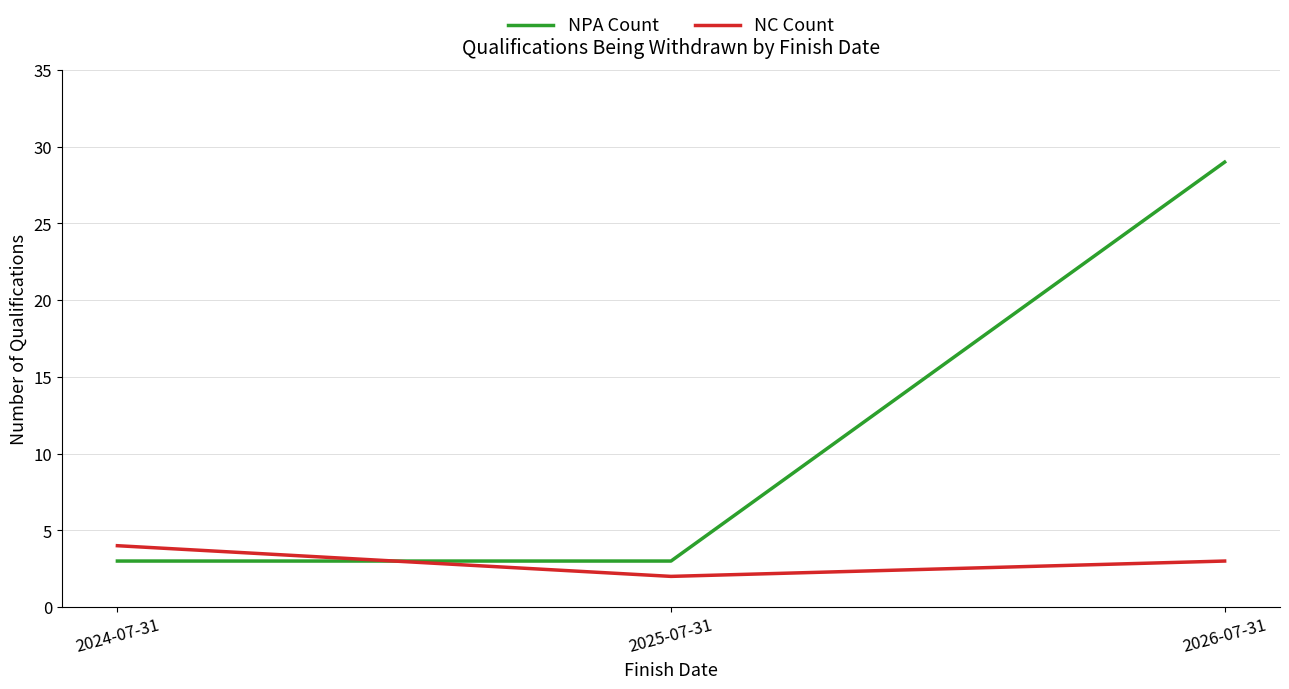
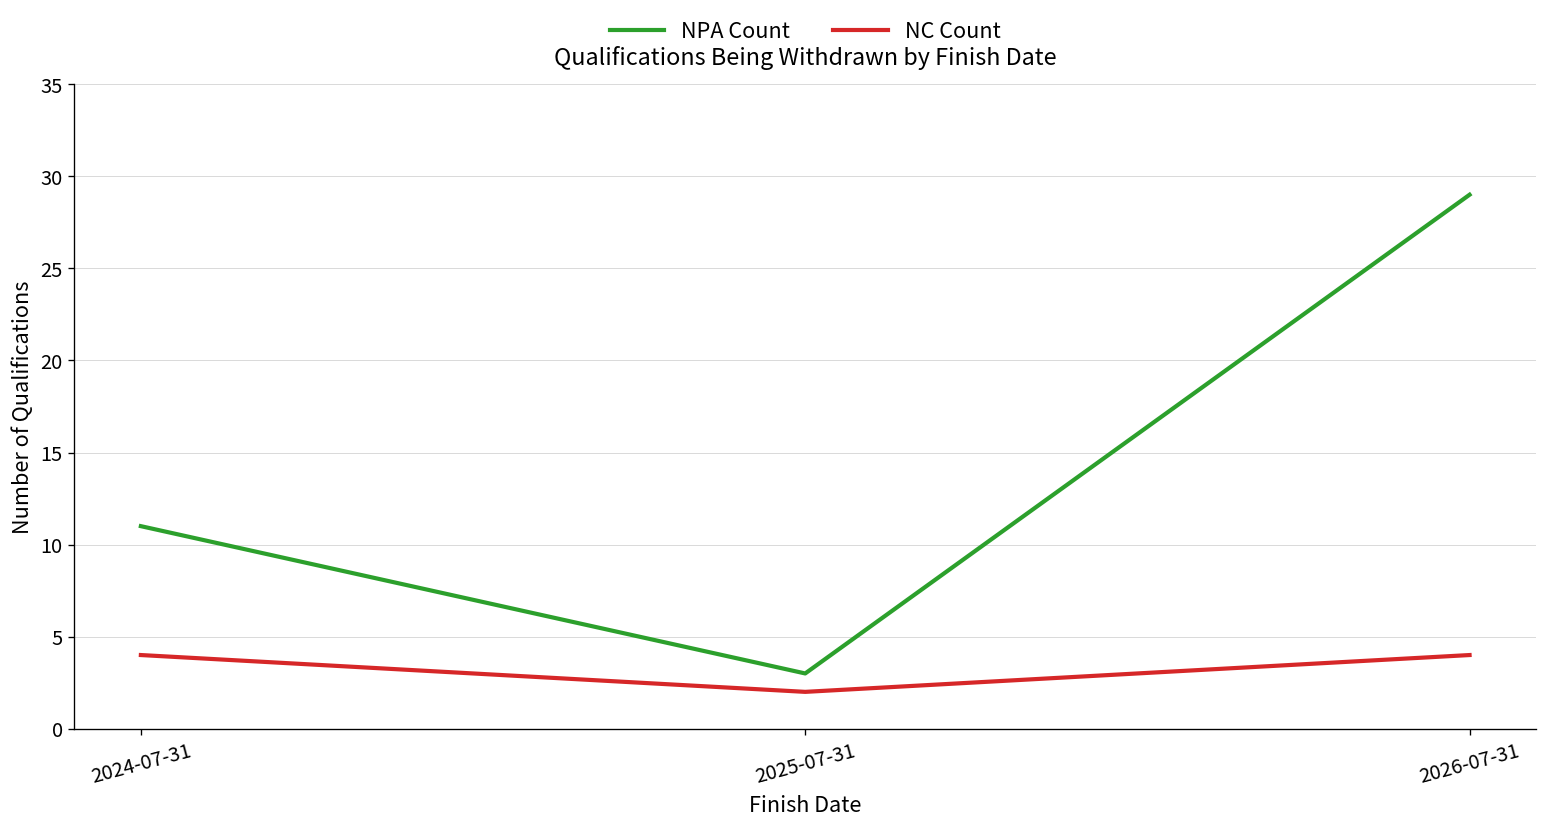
  {
    "NPA Count": {
-     "2024-07-31": 3,
+     "2024-07-31": 11,
      "2025-07-31": 3,
      "2026-07-31": 29
    },
    "NC Count": {
      "2024-07-31": 4,
      "2025-07-31": 2,
-     "2026-07-31": 3
+     "2026-07-31": 4
    }
  }
